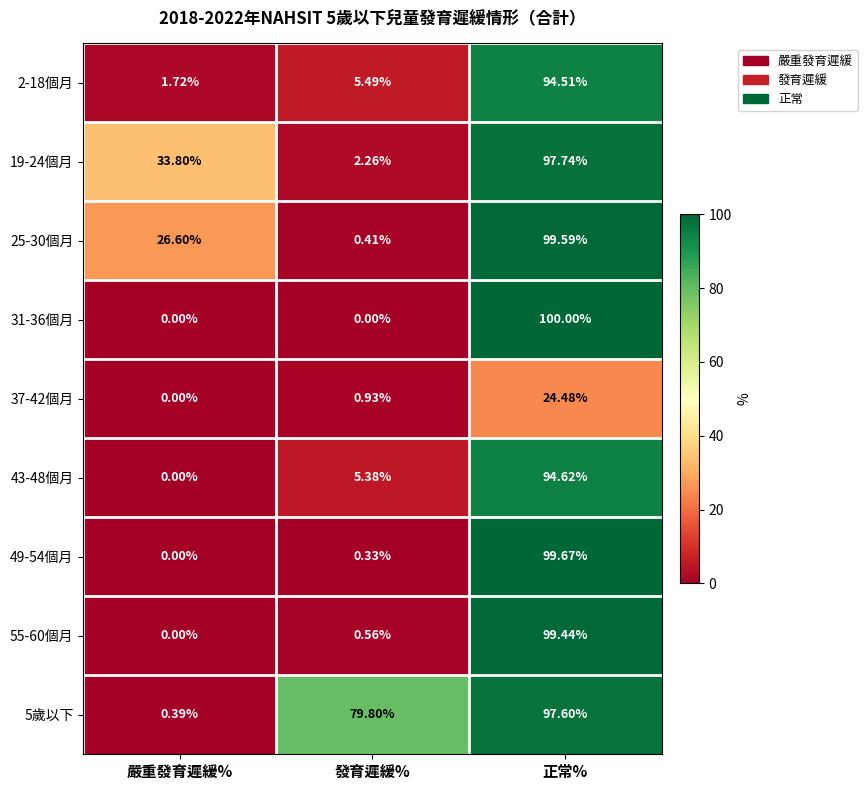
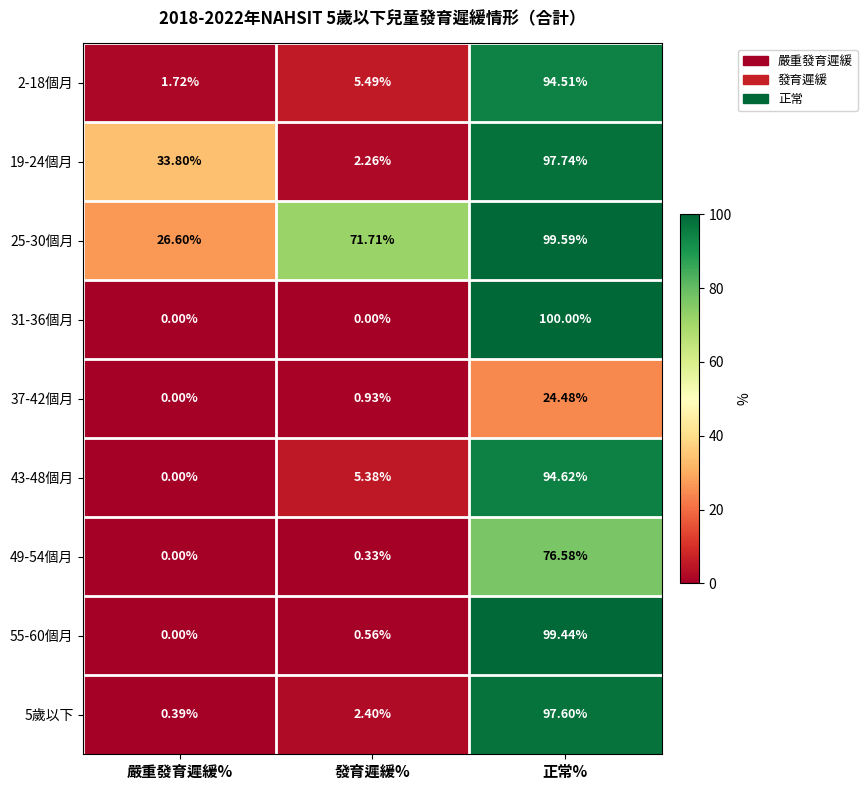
  {
    "2-18個月": {
      "嚴重發育遲緩%": "1.72%",
      "發育遲緩%": "5.49%",
      "正常%": "94.51%"
    },
    "19-24個月": {
      "嚴重發育遲緩%": "33.80%",
      "發育遲緩%": "2.26%",
      "正常%": "97.74%"
    },
    "25-30個月": {
      "嚴重發育遲緩%": "26.60%",
-     "發育遲緩%": "0.41%",
+     "發育遲緩%": "71.71%",
      "正常%": "99.59%"
    },
    "31-36個月": {
      "嚴重發育遲緩%": "0.00%",
      "發育遲緩%": "0.00%",
      "正常%": "100.00%"
    },
    "37-42個月": {
      "嚴重發育遲緩%": "0.00%",
      "發育遲緩%": "0.93%",
      "正常%": "24.48%"
    },
    "43-48個月": {
      "嚴重發育遲緩%": "0.00%",
      "發育遲緩%": "5.38%",
      "正常%": "94.62%"
    },
    "49-54個月": {
      "嚴重發育遲緩%": "0.00%",
      "發育遲緩%": "0.33%",
-     "正常%": "99.67%"
+     "正常%": "76.58%"
    },
    "55-60個月": {
      "嚴重發育遲緩%": "0.00%",
      "發育遲緩%": "0.56%",
      "正常%": "99.44%"
    },
    "5歲以下": {
      "嚴重發育遲緩%": "0.39%",
-     "發育遲緩%": "79.80%",
+     "發育遲緩%": "2.40%",
      "正常%": "97.60%"
    }
  }
